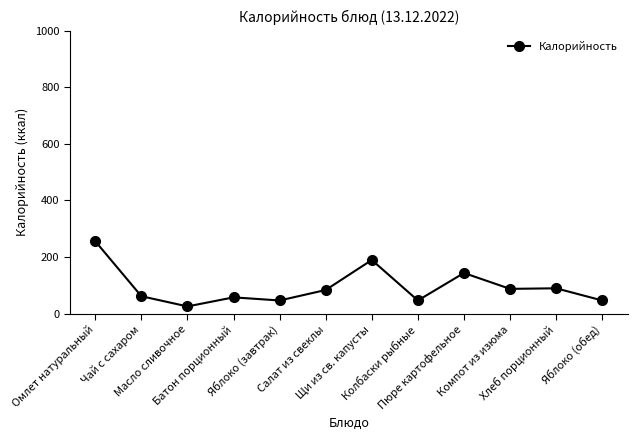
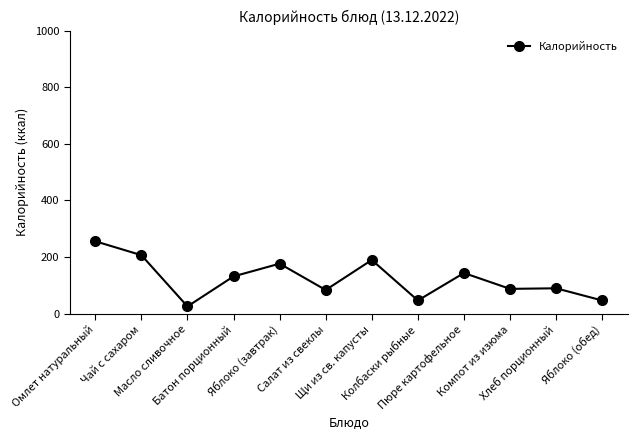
  {
    "Омлет натуральный": 260,
-   "Чай с сахаром": 60,
+   "Чай с сахаром": 210,
    "Масло сливочное": 30,
-   "Батон порционный": 60,
-   "Яблоко (завтрак)": 50,
+   "Батон порционный": 130,
+   "Яблоко (завтрак)": 180,
    "Салат из свеклы": 80,
    "Щи из св. капусты": 190,
    "Колбаски рыбные": 50,
    "Пюре картофельное": 140,
    "Компот из изюма": 90,
    "Хлеб порционный": 90,
    "Яблоко (обед)": 50
  }
